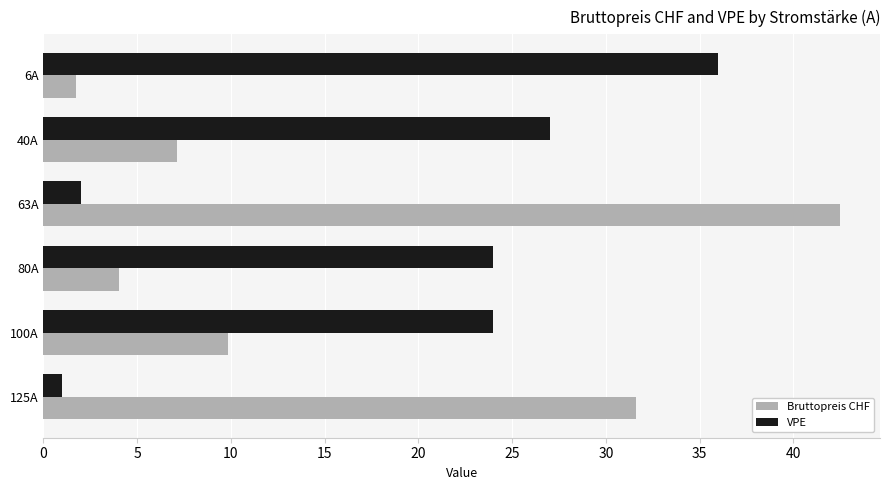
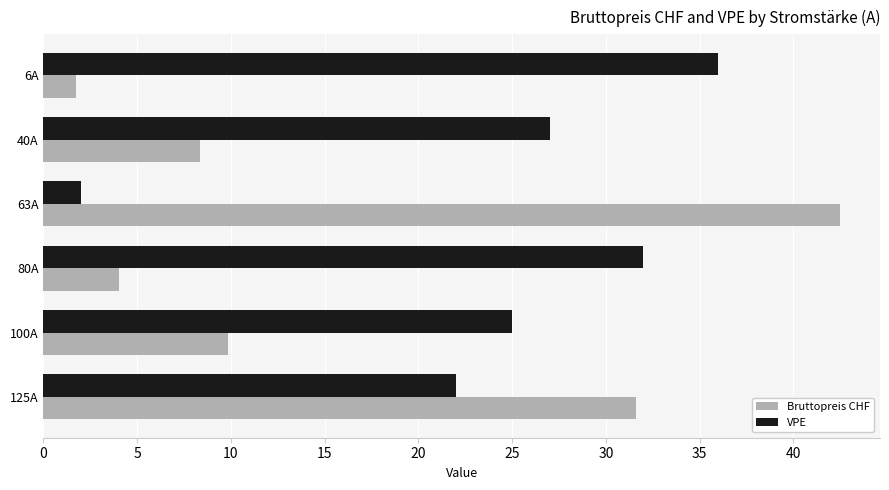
  {
    "Bruttopreis CHF": {
      "6A": 1.8,
-     "40A": 7.1,
+     "40A": 8.4,
      "63A": 42.5,
      "80A": 4.1,
      "100A": 9.9,
      "125A": 31.6
    },
    "VPE": {
      "6A": 36,
      "40A": 27,
      "63A": 2,
-     "80A": 24,
-     "100A": 24,
-     "125A": 1
+     "80A": 32,
+     "100A": 25,
+     "125A": 22
    }
  }
